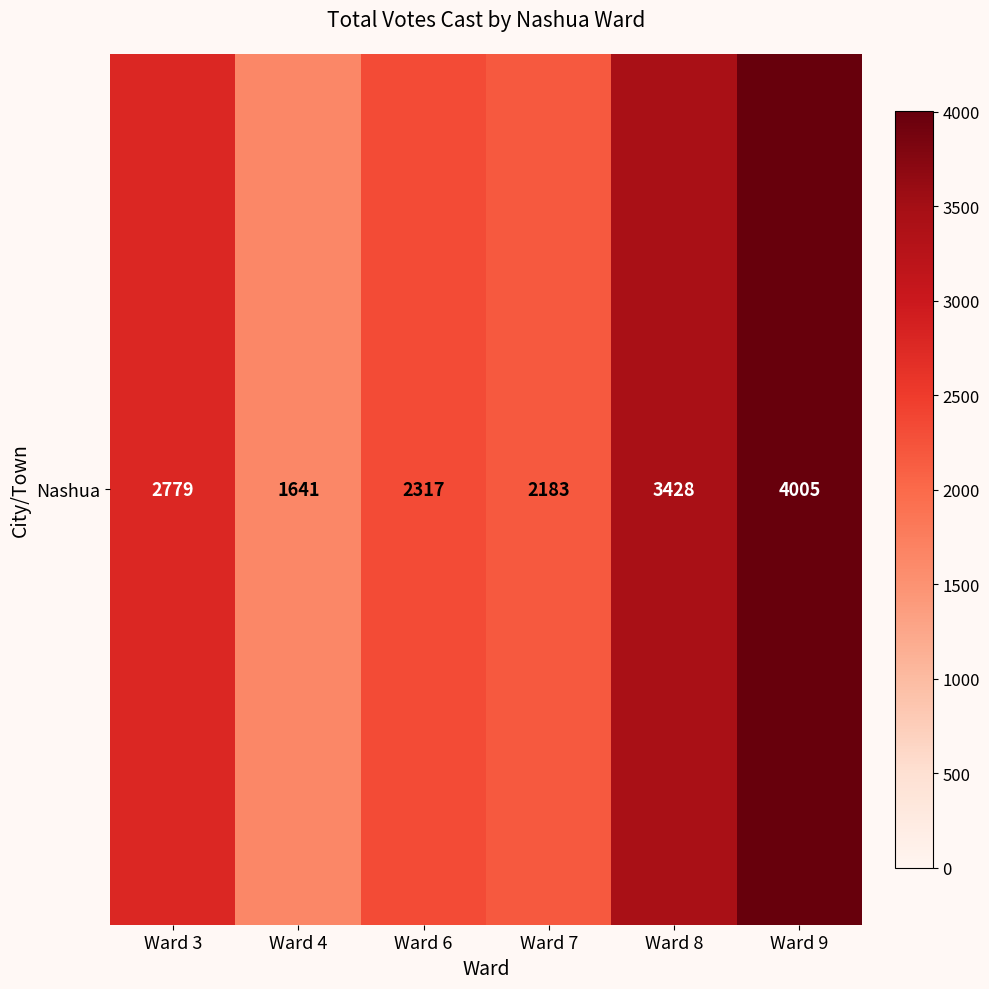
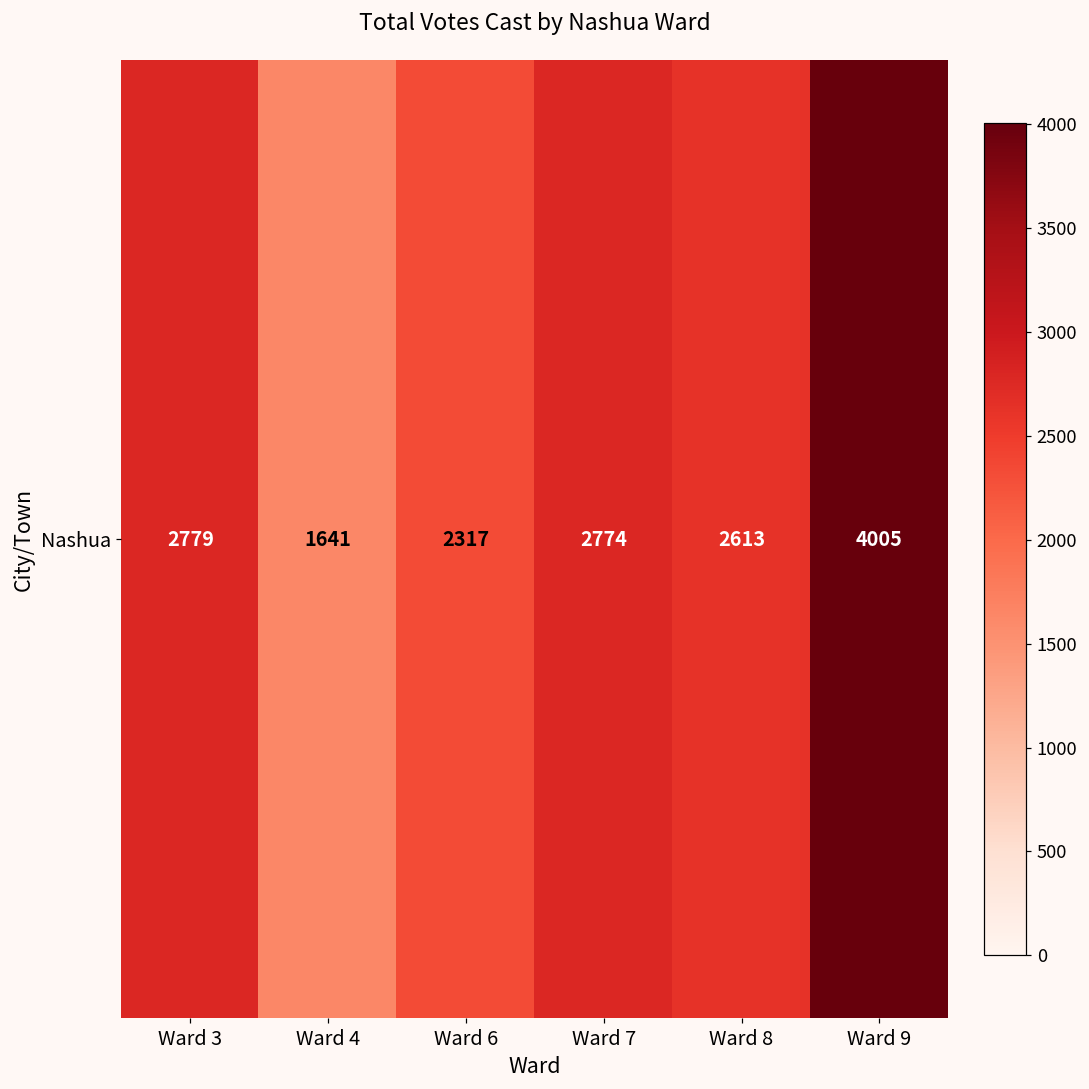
  {
    "Nashua": {
      "Ward 3": 2779,
      "Ward 4": 1641,
      "Ward 6": 2317,
-     "Ward 7": 2183,
-     "Ward 8": 3428,
+     "Ward 7": 2774,
+     "Ward 8": 2613,
      "Ward 9": 4005
    }
  }
